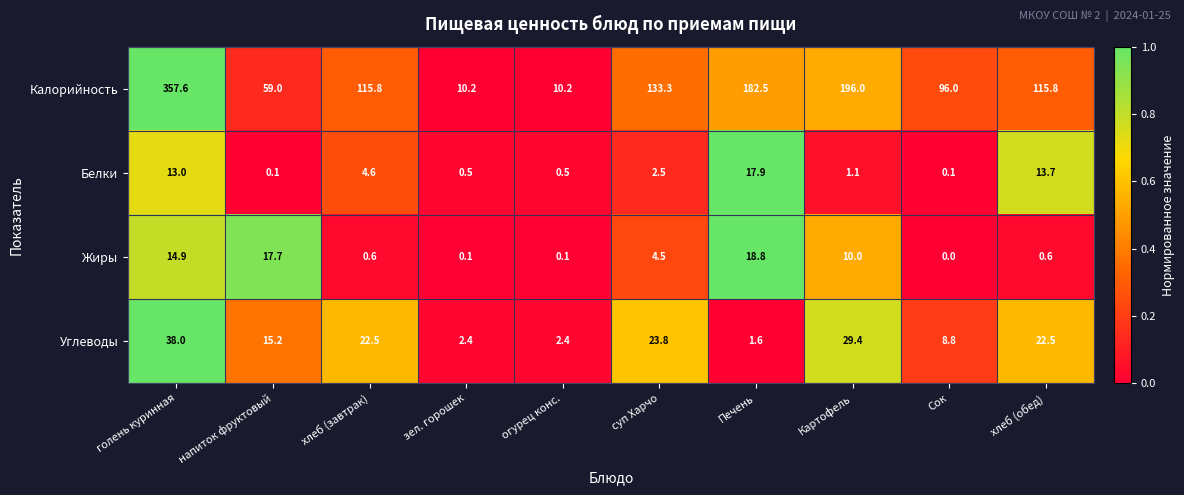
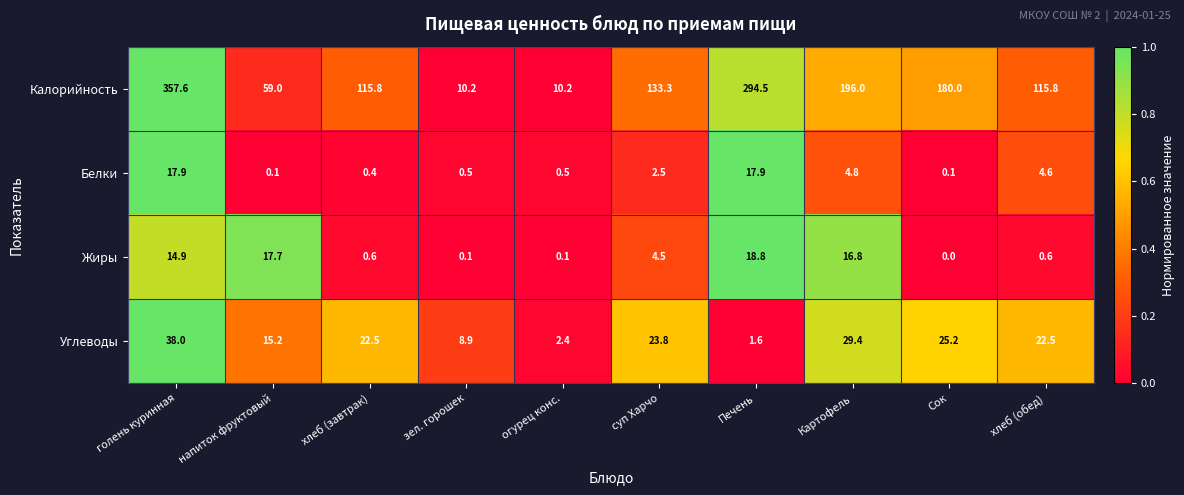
  {
    "Калорийность": {
      "голень куринная": 357.6,
      "напиток фруктовый": 59.0,
      "хлеб (завтрак)": 115.8,
      "зел. горошек": 10.2,
      "огурец конс.": 10.2,
      "суп Харчо": 133.3,
-     "Печень": 182.5,
+     "Печень": 294.5,
      "Картофель": 196.0,
-     "Сок": 96.0,
+     "Сок": 180.0,
      "хлеб (обед)": 115.8
    },
    "Белки": {
-     "голень куринная": 13.0,
+     "голень куринная": 17.9,
      "напиток фруктовый": 0.1,
-     "хлеб (завтрак)": 4.6,
+     "хлеб (завтрак)": 0.4,
      "зел. горошек": 0.5,
      "огурец конс.": 0.5,
      "суп Харчо": 2.5,
      "Печень": 17.9,
-     "Картофель": 1.1,
+     "Картофель": 4.8,
      "Сок": 0.1,
-     "хлеб (обед)": 13.7
+     "хлеб (обед)": 4.6
    },
    "Жиры": {
      "голень куринная": 14.9,
      "напиток фруктовый": 17.7,
      "хлеб (завтрак)": 0.6,
      "зел. горошек": 0.1,
      "огурец конс.": 0.1,
      "суп Харчо": 4.5,
      "Печень": 18.8,
-     "Картофель": 10.0,
+     "Картофель": 16.8,
      "Сок": 0.0,
      "хлеб (обед)": 0.6
    },
    "Углеводы": {
      "голень куринная": 38.0,
      "напиток фруктовый": 15.2,
      "хлеб (завтрак)": 22.5,
-     "зел. горошек": 2.4,
+     "зел. горошек": 8.9,
      "огурец конс.": 2.4,
      "суп Харчо": 23.8,
      "Печень": 1.6,
      "Картофель": 29.4,
-     "Сок": 8.8,
+     "Сок": 25.2,
      "хлеб (обед)": 22.5
    }
  }
